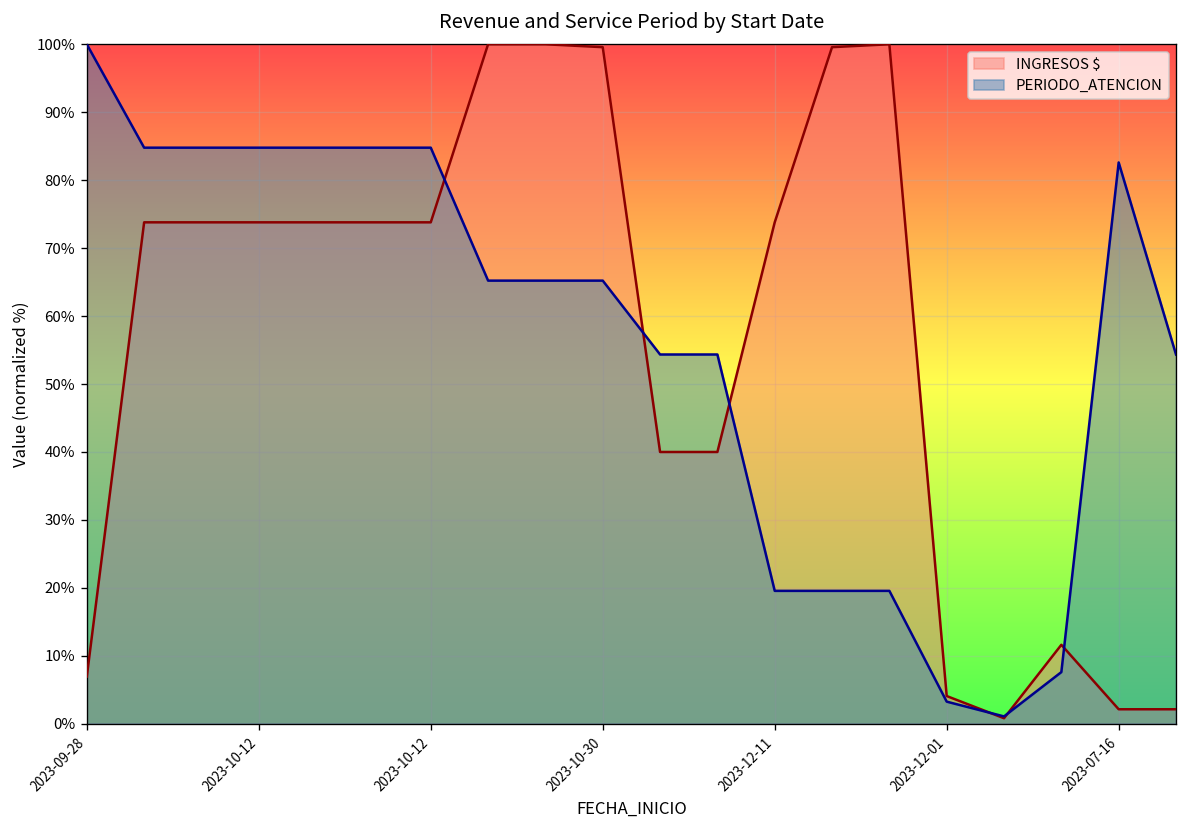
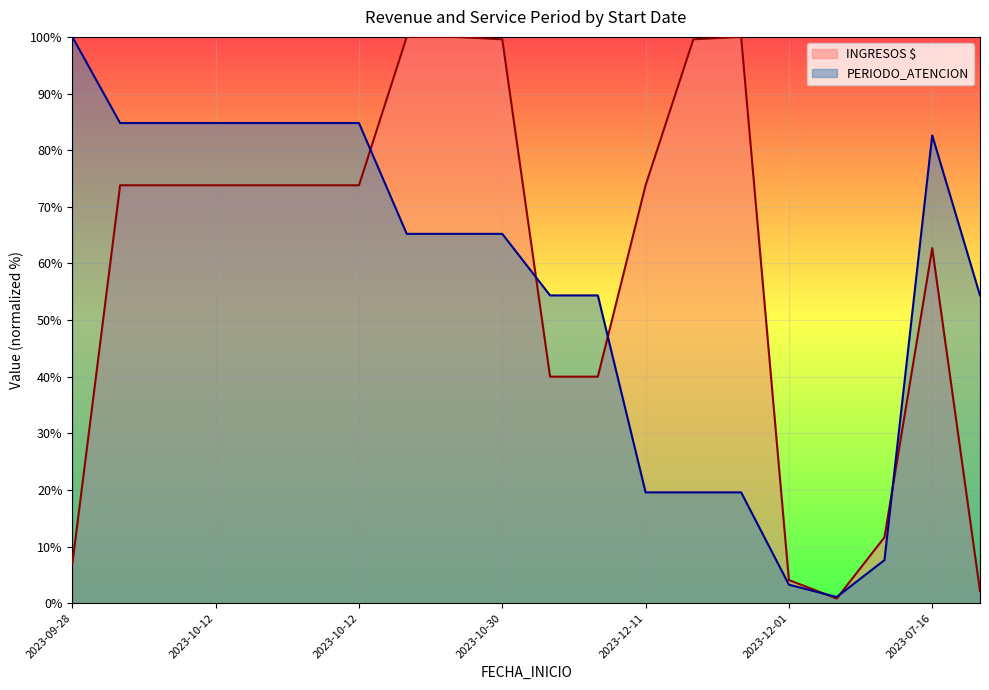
  {
    "INGRESOS $": {
      "2023-09-28": "7%",
      "2023-12-01": "4%",
-     "2023-07-16": "2%"
+     "2023-07-16": "63%"
    },
    "PERIODO_ATENCION": {
      "2023-09-28": "100%",
      "2023-12-01": "3%",
      "2023-07-16": "83%"
    }
  }
